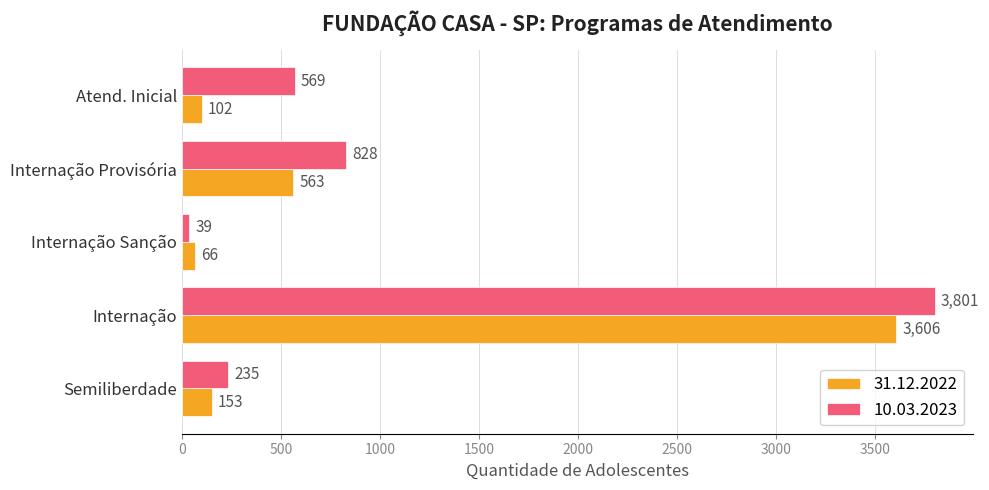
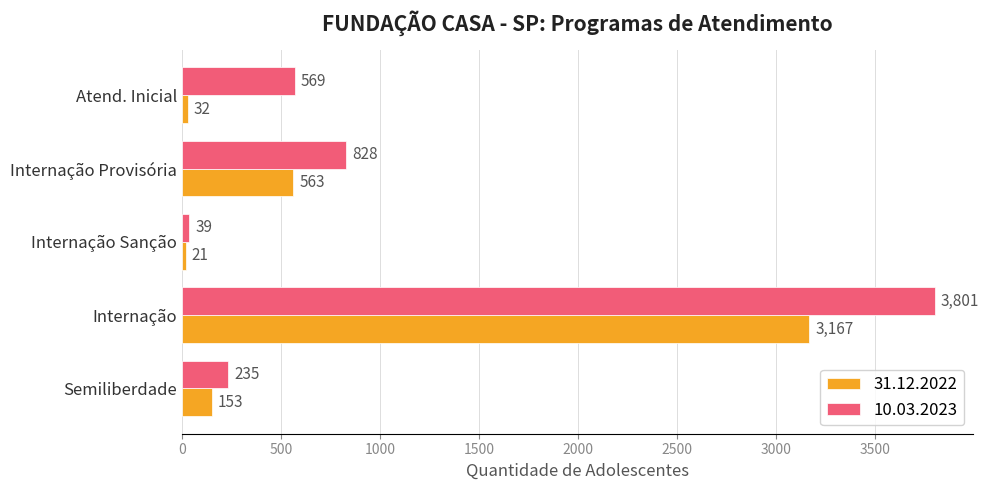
  {
    "31.12.2022": {
-     "Atend. Inicial": "102",
+     "Atend. Inicial": "32",
      "Internação Provisória": "563",
-     "Internação Sanção": "66",
-     "Internação": "3,606",
+     "Internação Sanção": "21",
+     "Internação": "3,167",
      "Semiliberdade": "153"
    },
    "10.03.2023": {
      "Atend. Inicial": "569",
      "Internação Provisória": "828",
      "Internação Sanção": "39",
      "Internação": "3,801",
      "Semiliberdade": "235"
    }
  }
